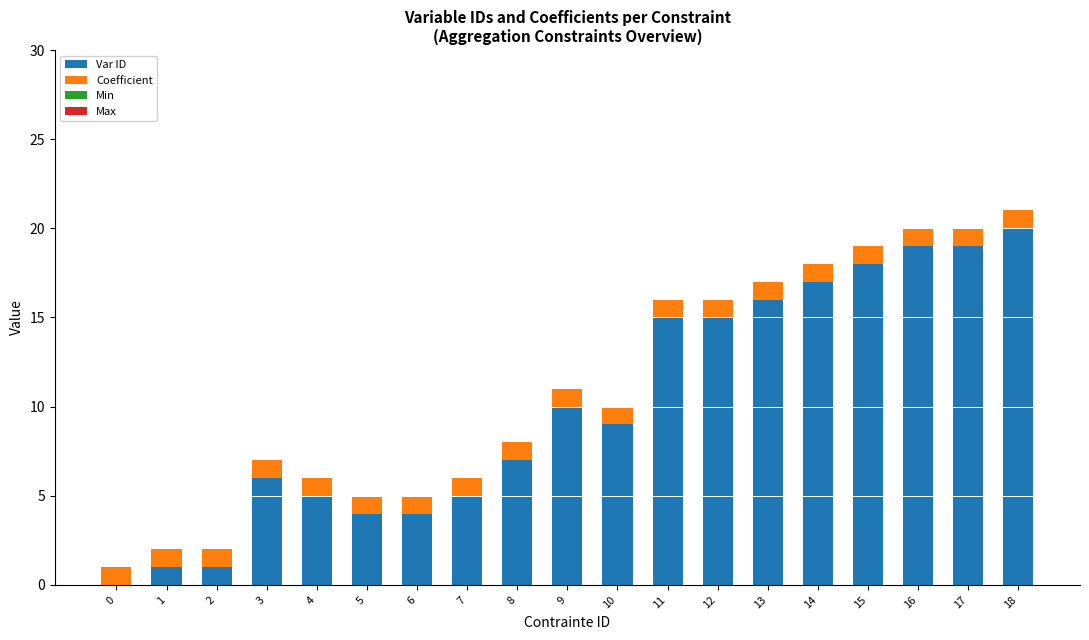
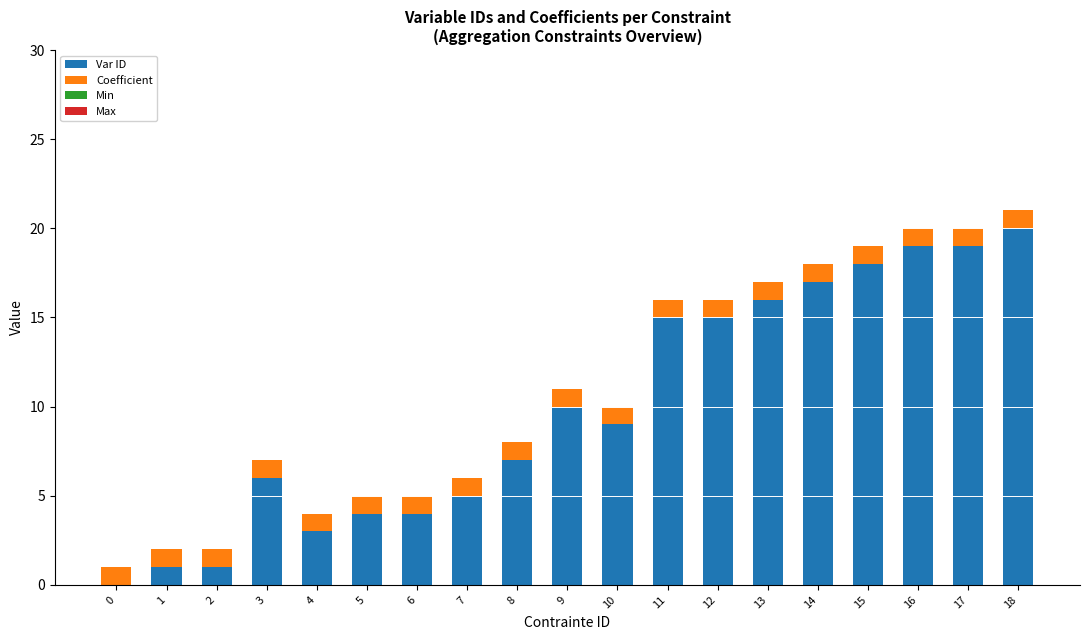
  {
    "Var ID": {
      "0": 0,
      "1": 1,
      "2": 1,
      "3": 6,
-     "4": 5,
+     "4": 3,
      "5": 4,
      "6": 4,
      "7": 5,
      "8": 7,
      "9": 10,
      "10": 9,
      "11": 15,
      "12": 15,
      "13": 16,
      "14": 17,
      "15": 18,
      "16": 19,
      "17": 19,
      "18": 20
    }
  }
